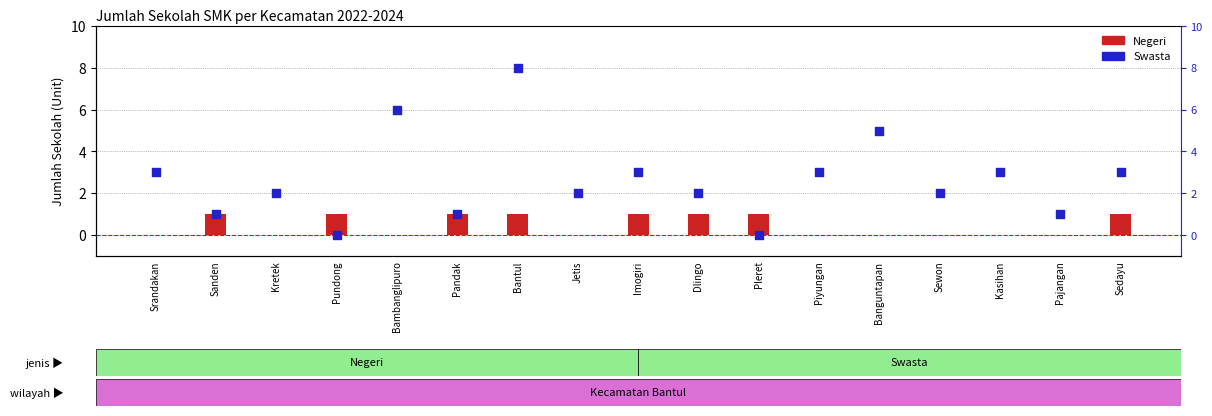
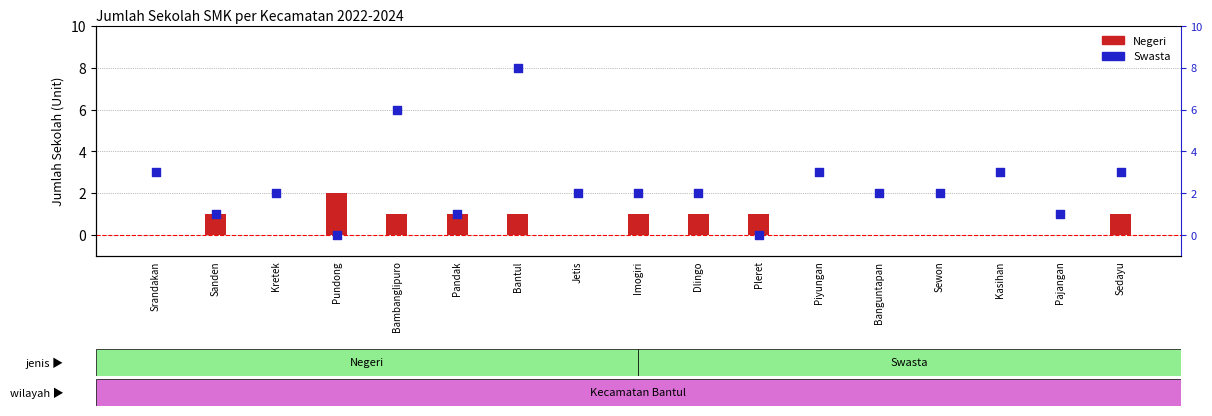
  {
    "Negeri": {
      "Srandakan": 0,
      "Sanden": 1,
      "Kretek": 0,
-     "Pundong": 1,
-     "Bambanglipuro": 0,
+     "Pundong": 2,
+     "Bambanglipuro": 1,
      "Pandak": 1,
      "Bantul": 1,
      "Jetis": 0,
      "Imogiri": 1,
      "Dlingo": 1,
      "Pleret": 1,
      "Piyungan": 0,
      "Banguntapan": 0,
      "Sewon": 0,
      "Kasihan": 0,
      "Pajangan": 0,
      "Sedayu": 1
    },
    "Swasta": {
-     "Imogiri": 3,
-     "Banguntapan": 5
+     "Imogiri": 2,
+     "Banguntapan": 2
    }
  }
